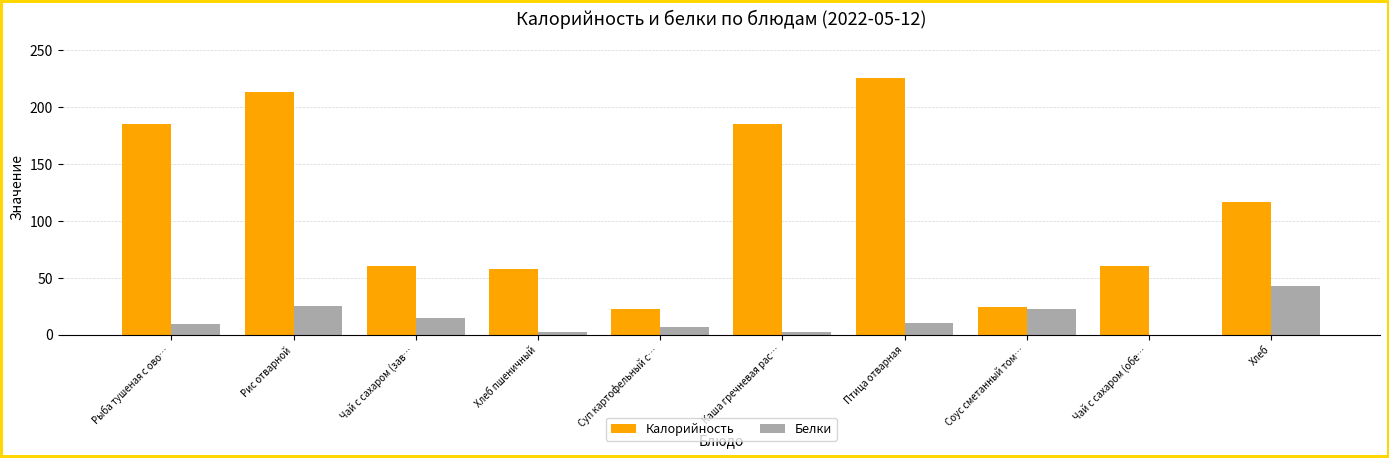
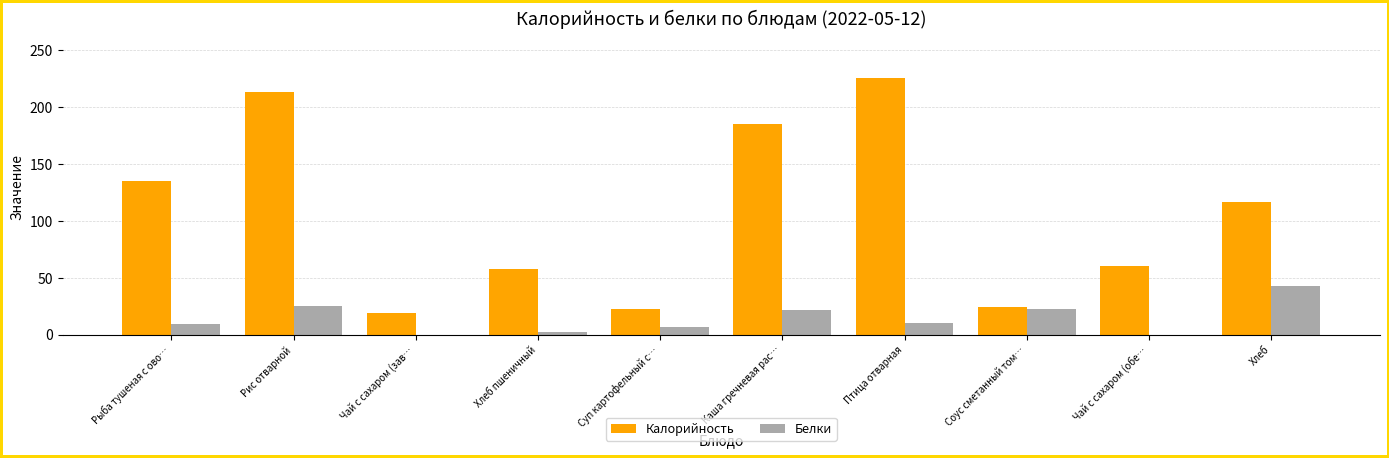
  {
    "Калорийность": {
-     "Рыба тушеная с ово…": 185,
+     "Рыба тушеная с ово…": 135,
      "Рис отварной": 213,
-     "Чай с сахаром (зав…": 60,
+     "Чай с сахаром (зав…": 19,
      "Хлеб пшеничный": 58,
      "Суп картофельный с…": 22,
      "Каша гречневая рас…": 185,
      "Птица отварная": 225,
      "Соус сметанный том…": 24,
      "Чай с сахаром (обе…": 60,
      "Хлеб": 117
    },
    "Белки": {
      "Рыба тушеная с ово…": 10,
      "Рис отварной": 25,
-     "Чай с сахаром (зав…": 15,
+     "Чай с сахаром (зав…": 0,
      "Суп картофельный с…": 6,
-     "Каша гречневая рас…": 3,
+     "Каша гречневая рас…": 22,
      "Птица отварная": 10,
      "Соус сметанный том…": 23,
      "Хлеб": 43
    }
  }
